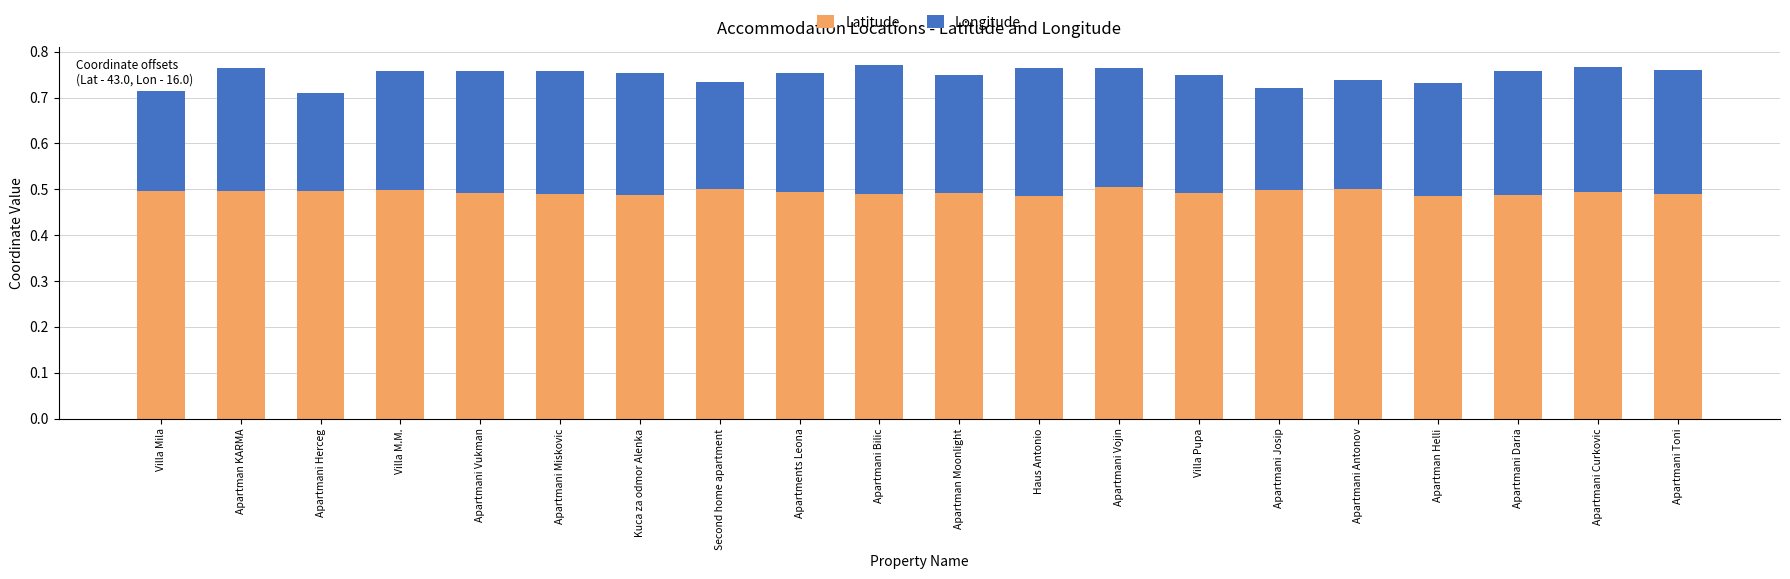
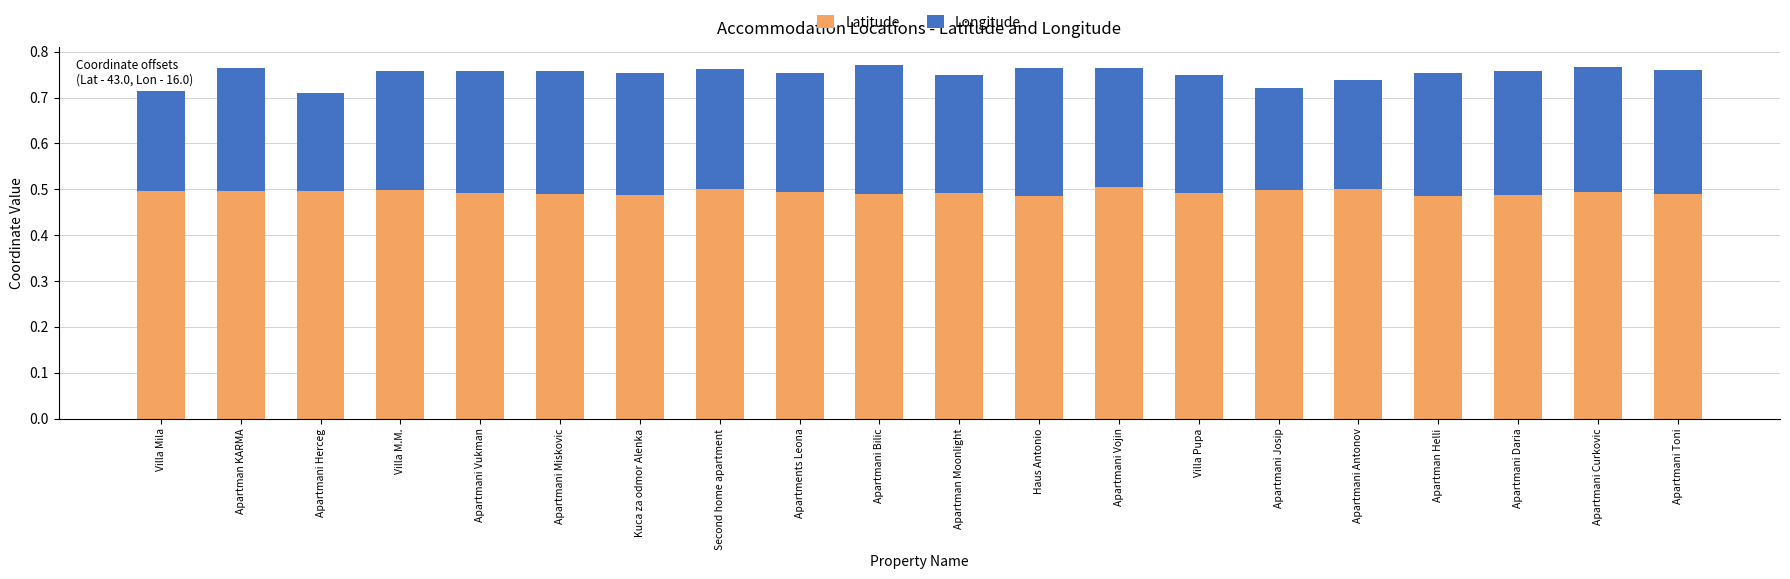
  {
    "Latitude": {
      "Villa Mila": 0.50,
      "Apartman KARMA": 0.50,
      "Apartmani Herceg": 0.50,
      "Villa M.M.": 0.50,
      "Apartmani Vukman": 0.49,
      "Apartmani Miskovic": 0.49,
      "Kuca za odmor Alenka": 0.49,
      "Second home apartment": 0.50,
      "Apartments Leona": 0.49,
      "Apartmani Bilic": 0.49,
      "Apartman Moonlight": 0.49,
      "Haus Antonio": 0.49,
      "Apartmani Vojin": 0.51,
      "Villa Pupa": 0.49,
      "Apartmani Josip": 0.50,
      "Apartmani Antonov": 0.50,
      "Apartman Helli": 0.49,
      "Apartmani Daria": 0.49,
      "Apartmani Curkovic": 0.49,
      "Apartmani Toni": 0.49
    },
    "Longitude": {
      "Apartman KARMA": 0.27,
      "Apartmani Herceg": 0.21,
      "Villa M.M.": 0.26,
      "Apartmani Vukman": 0.27,
      "Apartmani Miskovic": 0.27,
      "Kuca za odmor Alenka": 0.27,
-     "Second home apartment": 0.23,
+     "Second home apartment": 0.26,
      "Apartments Leona": 0.26,
      "Apartmani Bilic": 0.28,
      "Apartman Moonlight": 0.26,
      "Haus Antonio": 0.28,
      "Apartmani Vojin": 0.26,
      "Villa Pupa": 0.26,
      "Apartmani Josip": 0.22,
      "Apartmani Antonov": 0.24,
-     "Apartman Helli": 0.25,
+     "Apartman Helli": 0.27,
      "Apartmani Daria": 0.27,
      "Apartmani Curkovic": 0.27,
      "Apartmani Toni": 0.27
    }
  }
